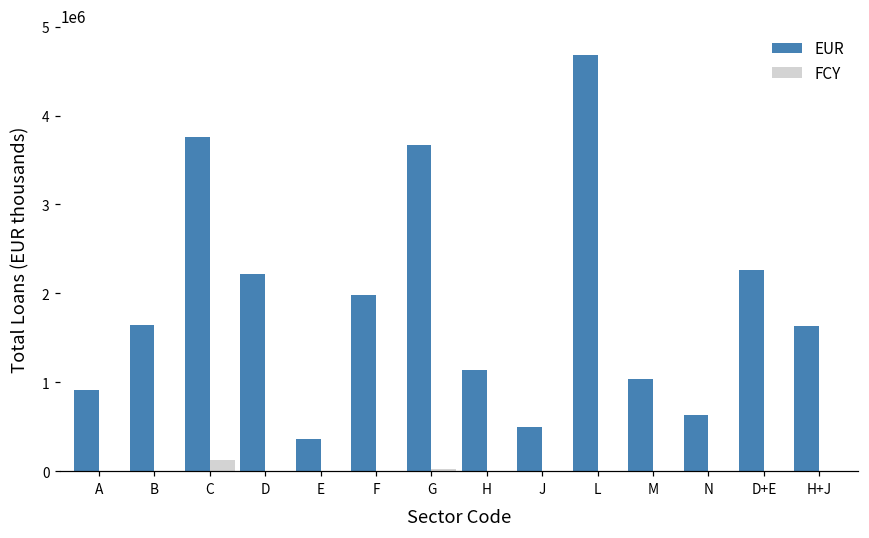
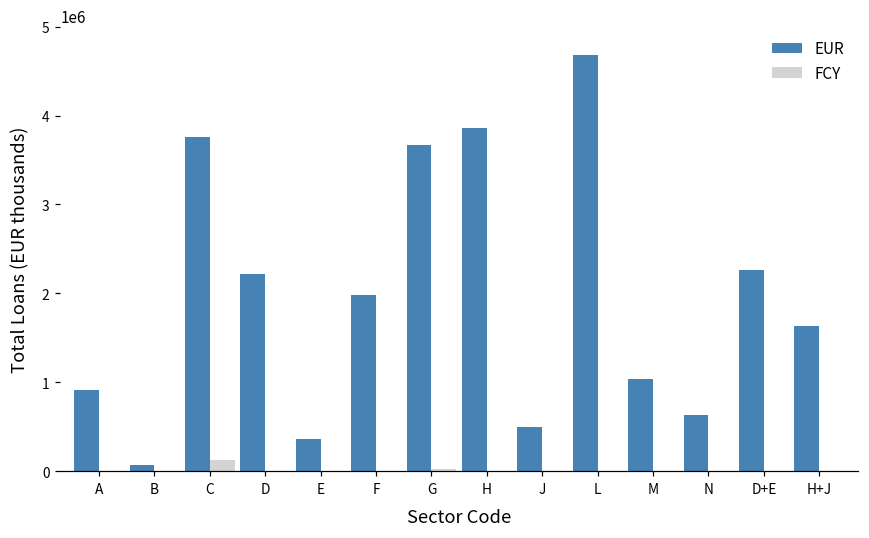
  {
    "EUR": {
      "A": 900000,
-     "B": 1600000,
+     "B": 100000,
      "C": 3800000,
      "D": 2200000,
      "E": 400000,
      "F": 2000000,
      "G": 3700000,
-     "H": 1100000,
+     "H": 3900000,
      "J": 500000,
      "L": 4700000,
      "M": 1000000,
      "N": 600000,
      "D+E": 2300000,
      "H+J": 1600000
    },
    "FCY": {
      "B": 0,
      "C": 100000,
      "D": 0,
      "E": 0,
      "L": 0,
      "D+E": 0
    }
  }
